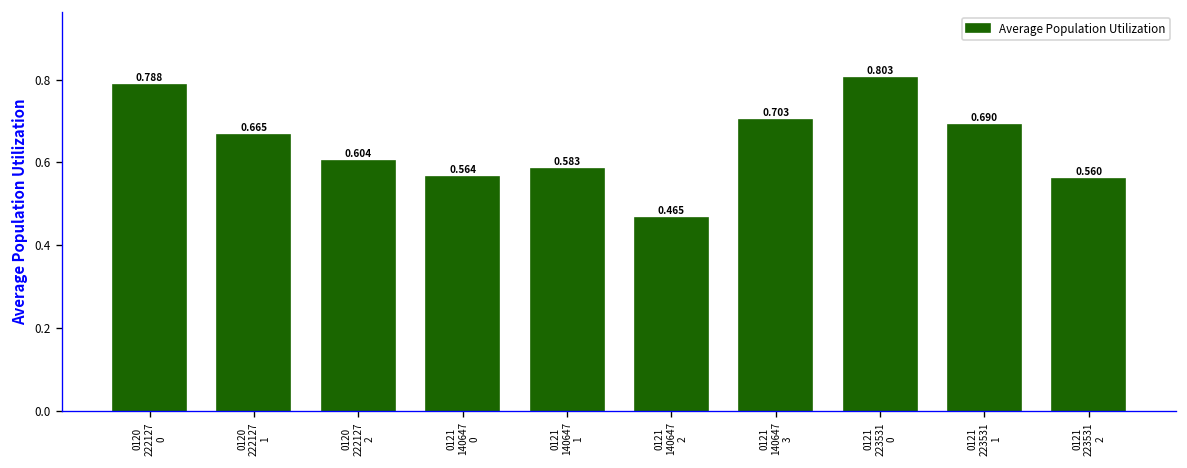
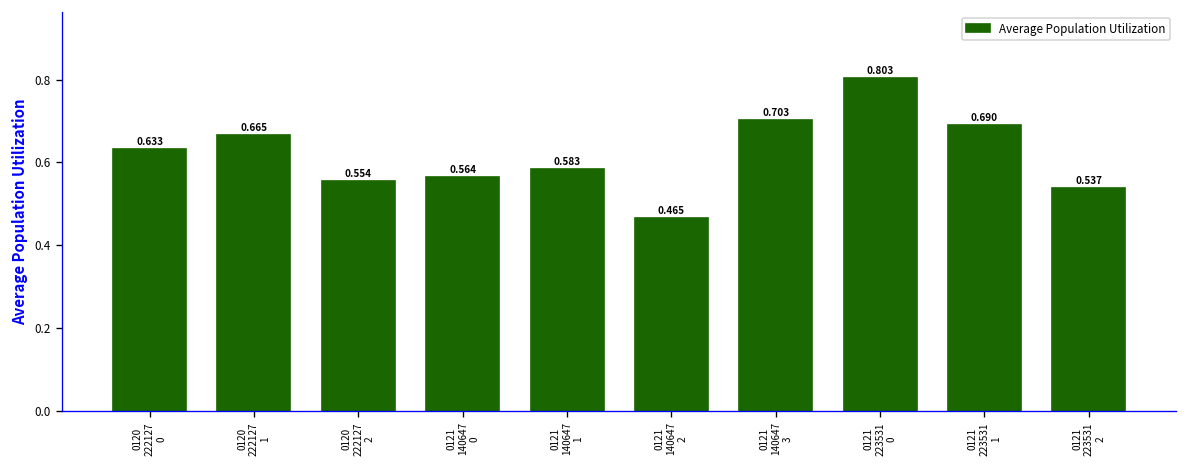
  {
-   "0120 222127 0": 0.788,
+   "0120 222127 0": 0.633,
    "0120 222127 1": 0.665,
-   "0120 222127 2": 0.604,
+   "0120 222127 2": 0.554,
    "0121 140647 0": 0.564,
    "0121 140647 1": 0.583,
    "0121 140647 2": 0.465,
    "0121 140647 3": 0.703,
    "0121 223531 0": 0.803,
    "0121 223531 1": 0.690,
-   "0121 223531 2": 0.560
+   "0121 223531 2": 0.537
  }
